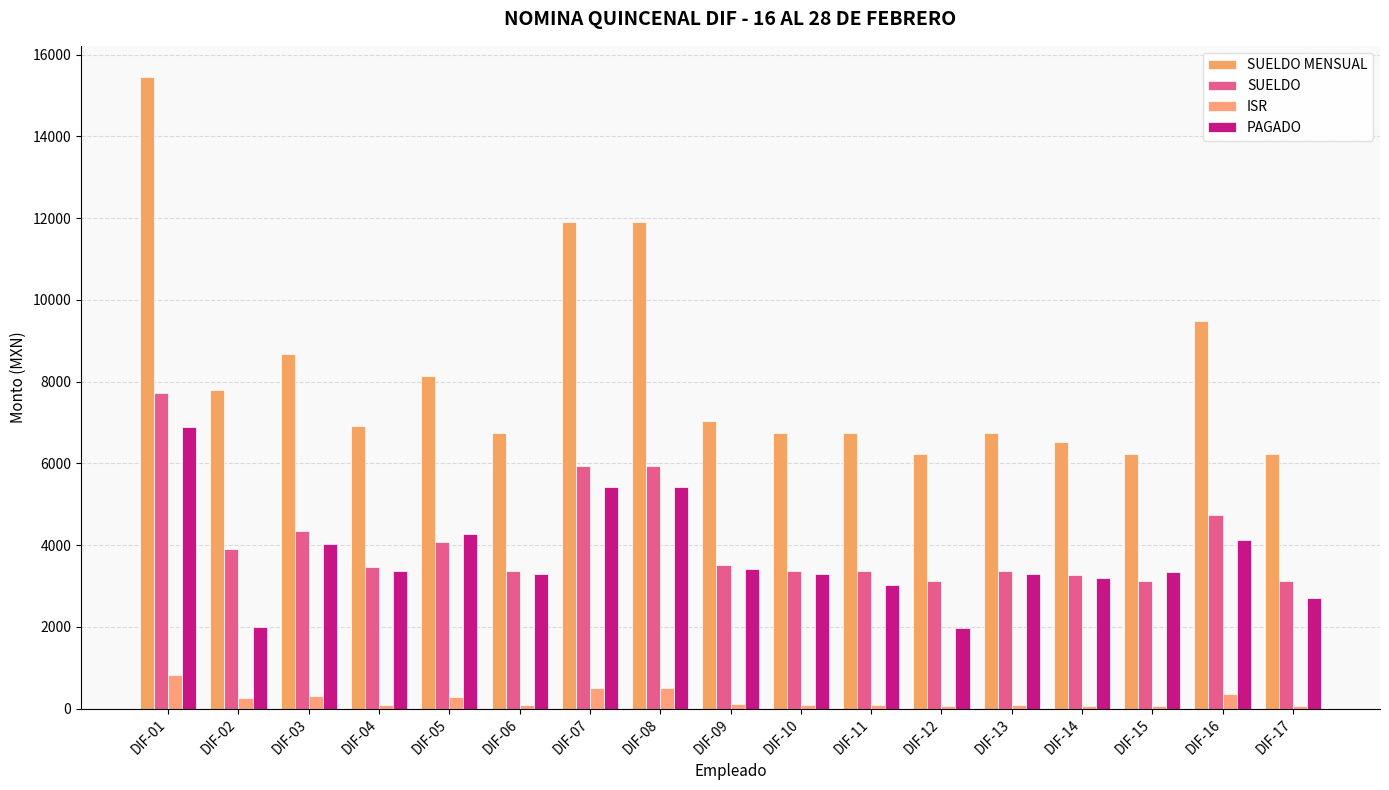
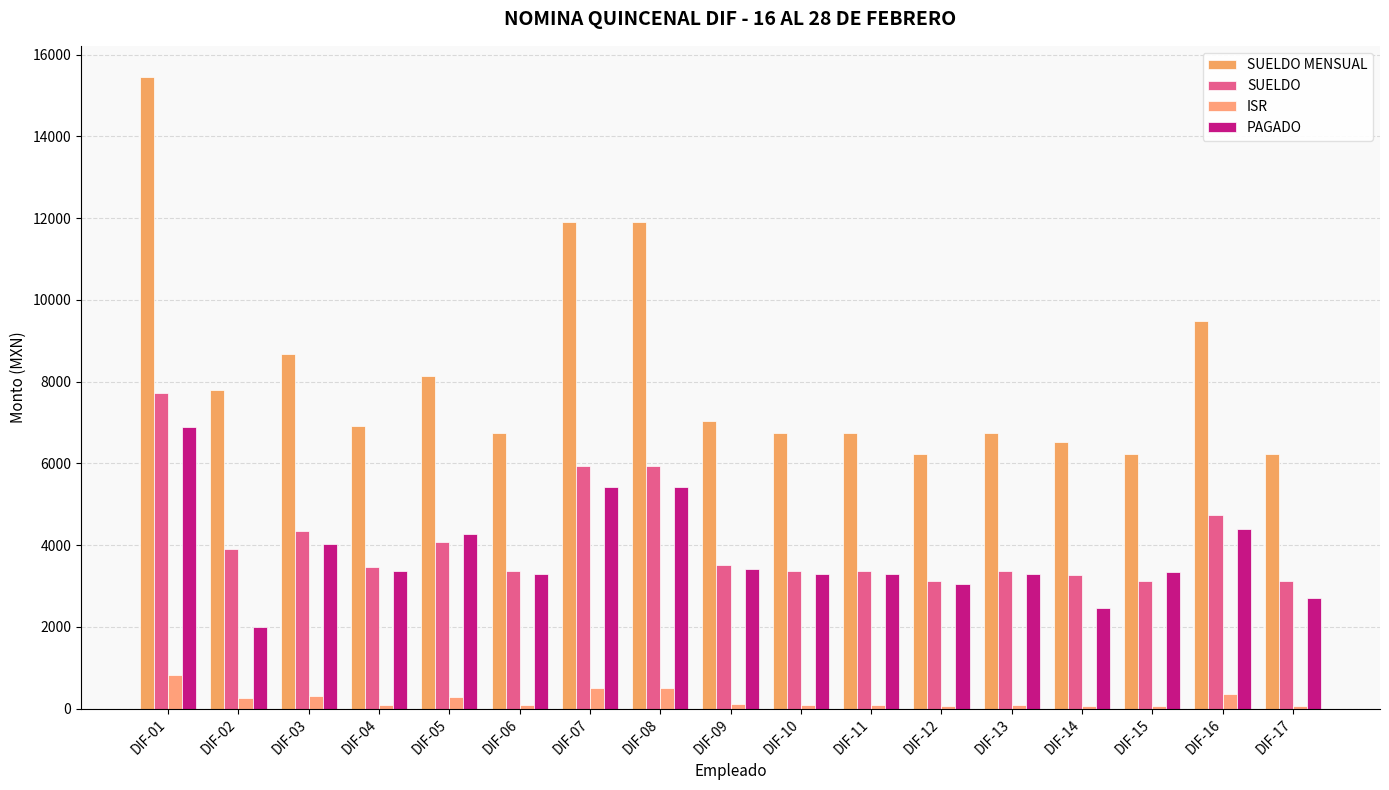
  {
    "SUELDO": {
      "DIF-01": 7700,
      "DIF-02": 3900,
      "DIF-03": 4300,
      "DIF-04": 3500,
      "DIF-05": 4100,
      "DIF-06": 3400,
      "DIF-07": 5900,
      "DIF-08": 5900,
      "DIF-09": 3500,
      "DIF-10": 3400,
      "DIF-11": 3400,
      "DIF-12": 3100,
      "DIF-13": 3400,
      "DIF-14": 3300,
      "DIF-15": 3100,
      "DIF-16": 4700,
      "DIF-17": 3100
    },
    "PAGADO": {
      "DIF-01": 6900,
      "DIF-02": 2000,
      "DIF-03": 4000,
      "DIF-04": 3400,
      "DIF-05": 4300,
      "DIF-06": 3300,
      "DIF-07": 5400,
      "DIF-08": 5400,
      "DIF-09": 3400,
      "DIF-10": 3300,
-     "DIF-11": 3000,
-     "DIF-12": 2000,
+     "DIF-11": 3300,
+     "DIF-12": 3100,
      "DIF-13": 3300,
-     "DIF-14": 3200,
+     "DIF-14": 2500,
      "DIF-15": 3300,
-     "DIF-16": 4100,
+     "DIF-16": 4400,
      "DIF-17": 2700
    }
  }
